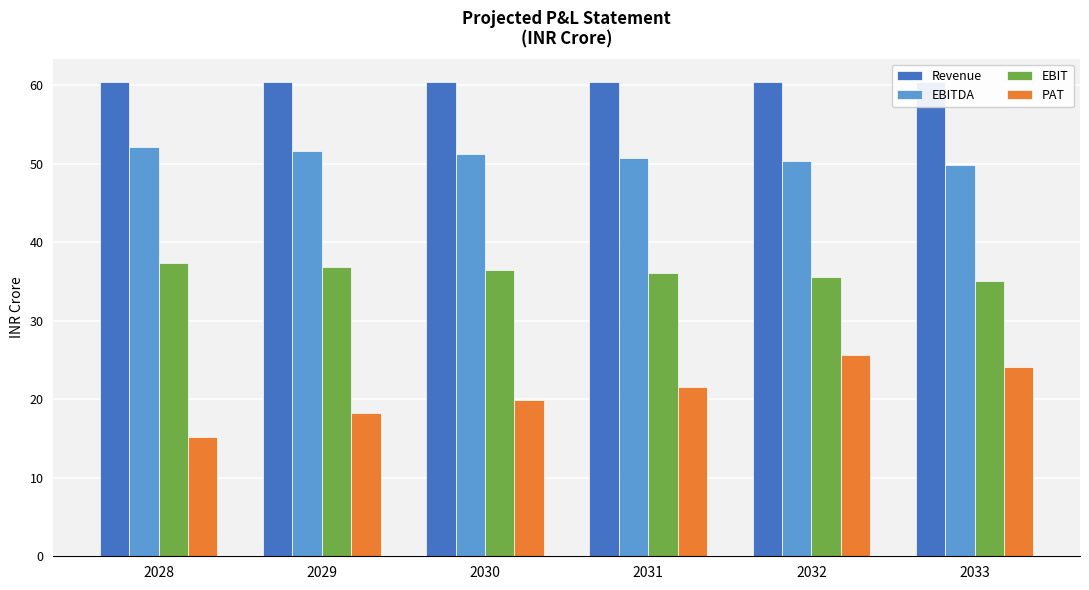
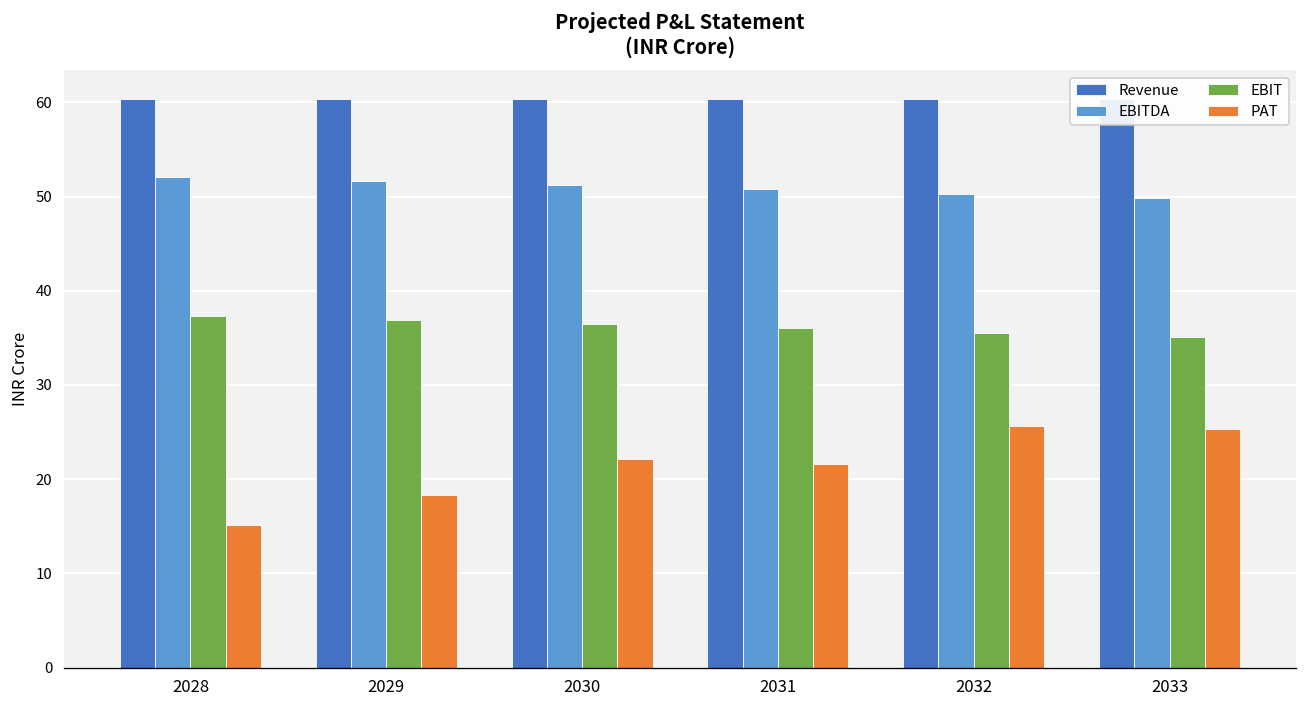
  {
    "EBIT": {
      "2028": 37,
      "2029": 37,
      "2030": 36,
      "2031": 36,
      "2032": 36,
      "2033": 35
    },
    "PAT": {
      "2028": 15,
      "2029": 18,
-     "2030": 20,
+     "2030": 22,
      "2031": 22,
      "2032": 26,
-     "2033": 24
+     "2033": 25
    }
  }
